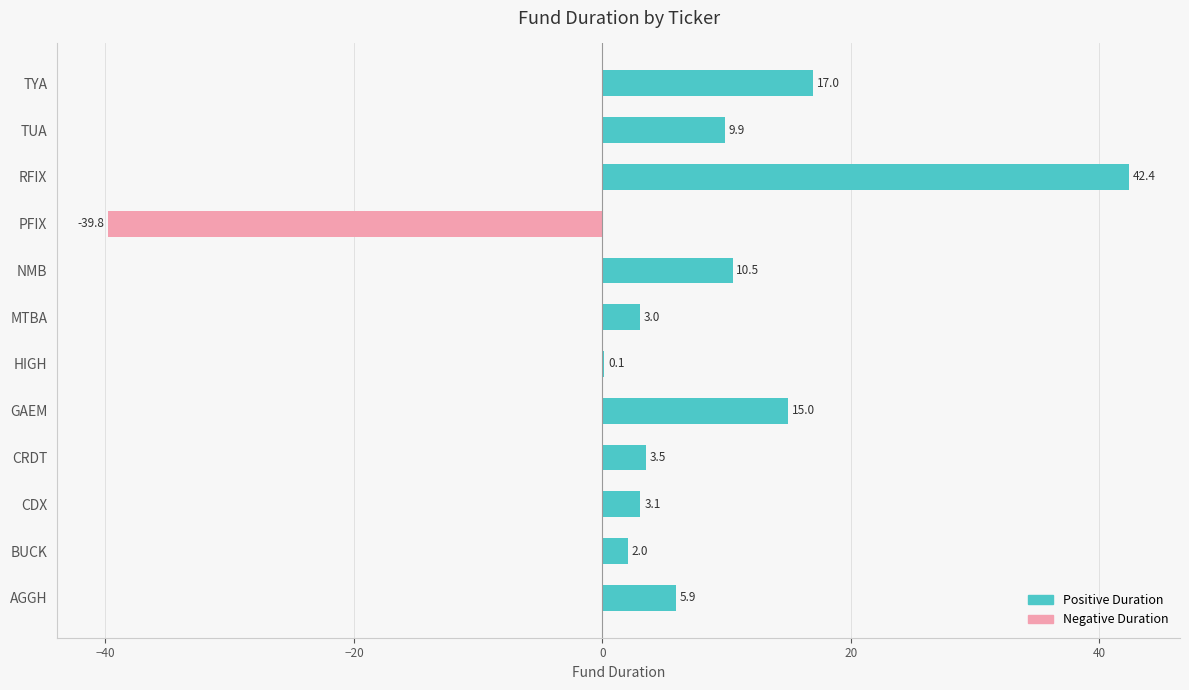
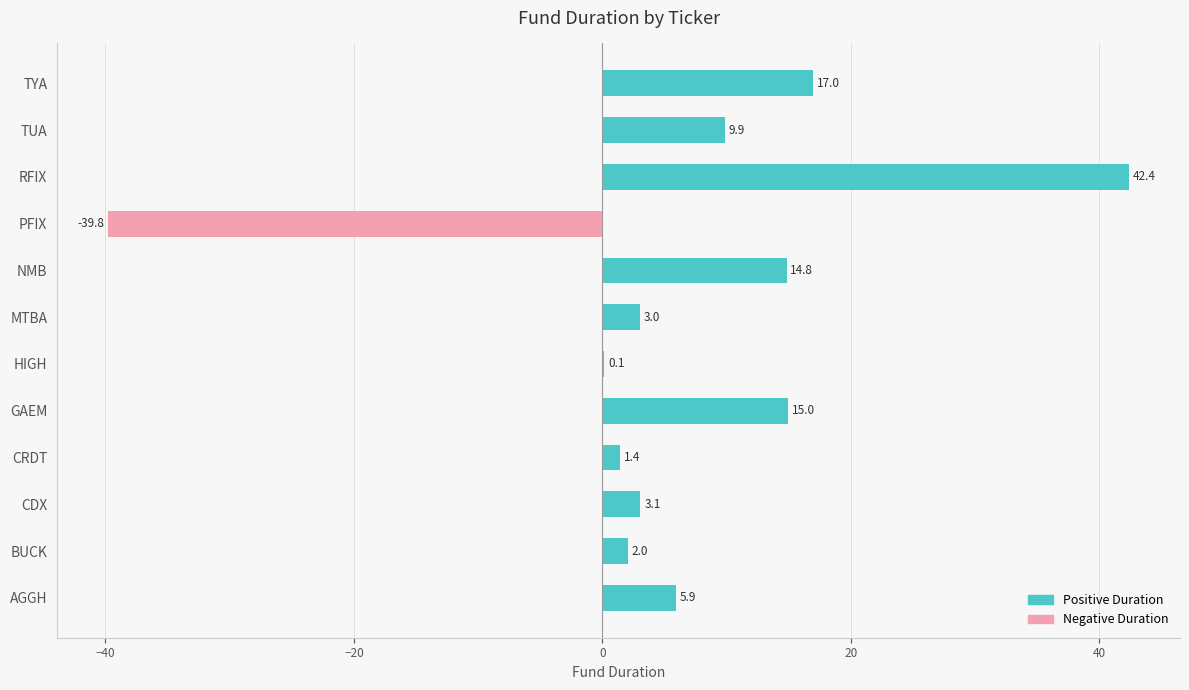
  {
    "TYA": 17.0,
    "TUA": 9.9,
    "RFIX": 42.4,
    "PFIX": -39.8,
-   "NMB": 10.5,
+   "NMB": 14.8,
    "MTBA": 3.0,
    "HIGH": 0.1,
    "GAEM": 15.0,
-   "CRDT": 3.5,
+   "CRDT": 1.4,
    "CDX": 3.1,
    "BUCK": 2.0,
    "AGGH": 5.9
  }
